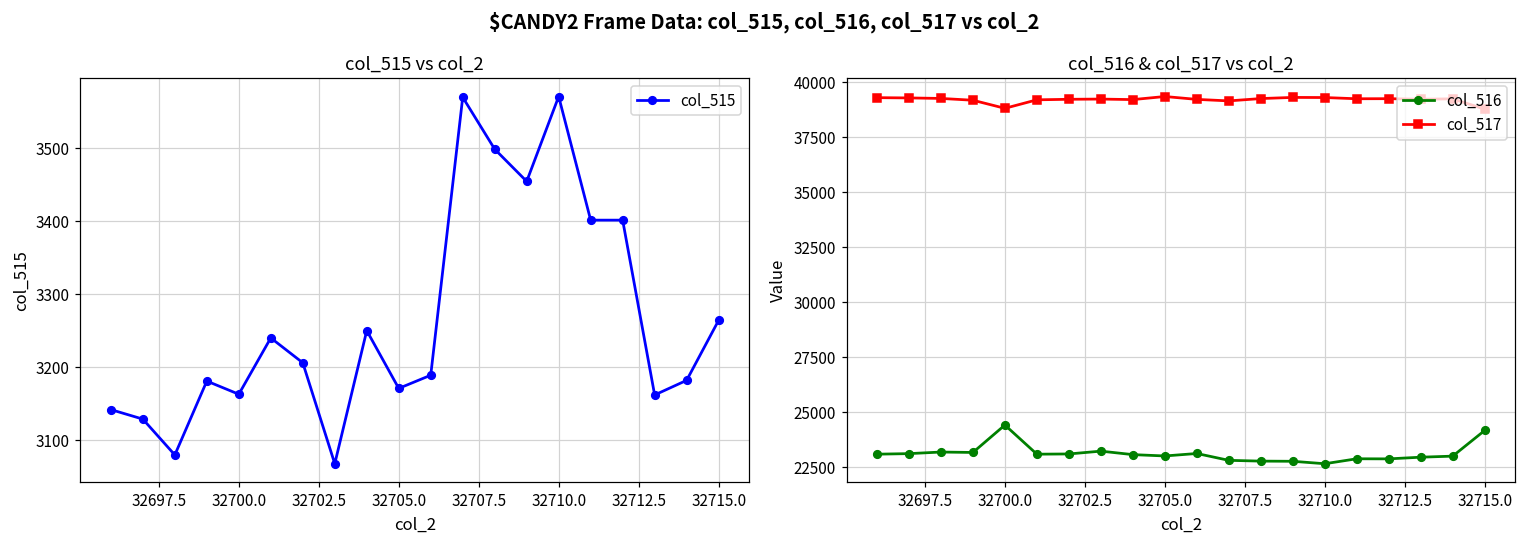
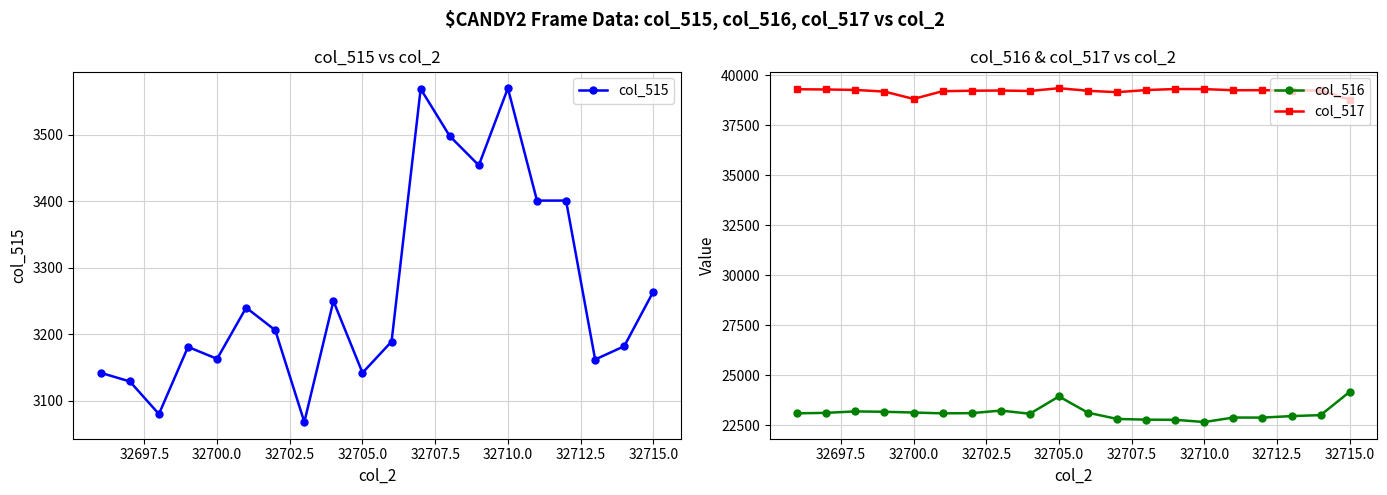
  {
    "col_515 vs col_2": {
      "32700.0": 3160,
-     "32705.0": 3170,
+     "32705.0": 3140,
      "32710.0": 3570,
      "32715.0": 3260
    },
    "col_516 & col_517 vs col_2": {
      "col_516": {
-       "32700.0": 24400,
-       "32705.0": 23000,
+       "32700.0": 23100,
+       "32705.0": 23900,
        "32710.0": 22700,
        "32715.0": 24200
      },
      "col_517": {
        "32700.0": 38800,
        "32705.0": 39300,
        "32710.0": 39300
      }
    }
  }
